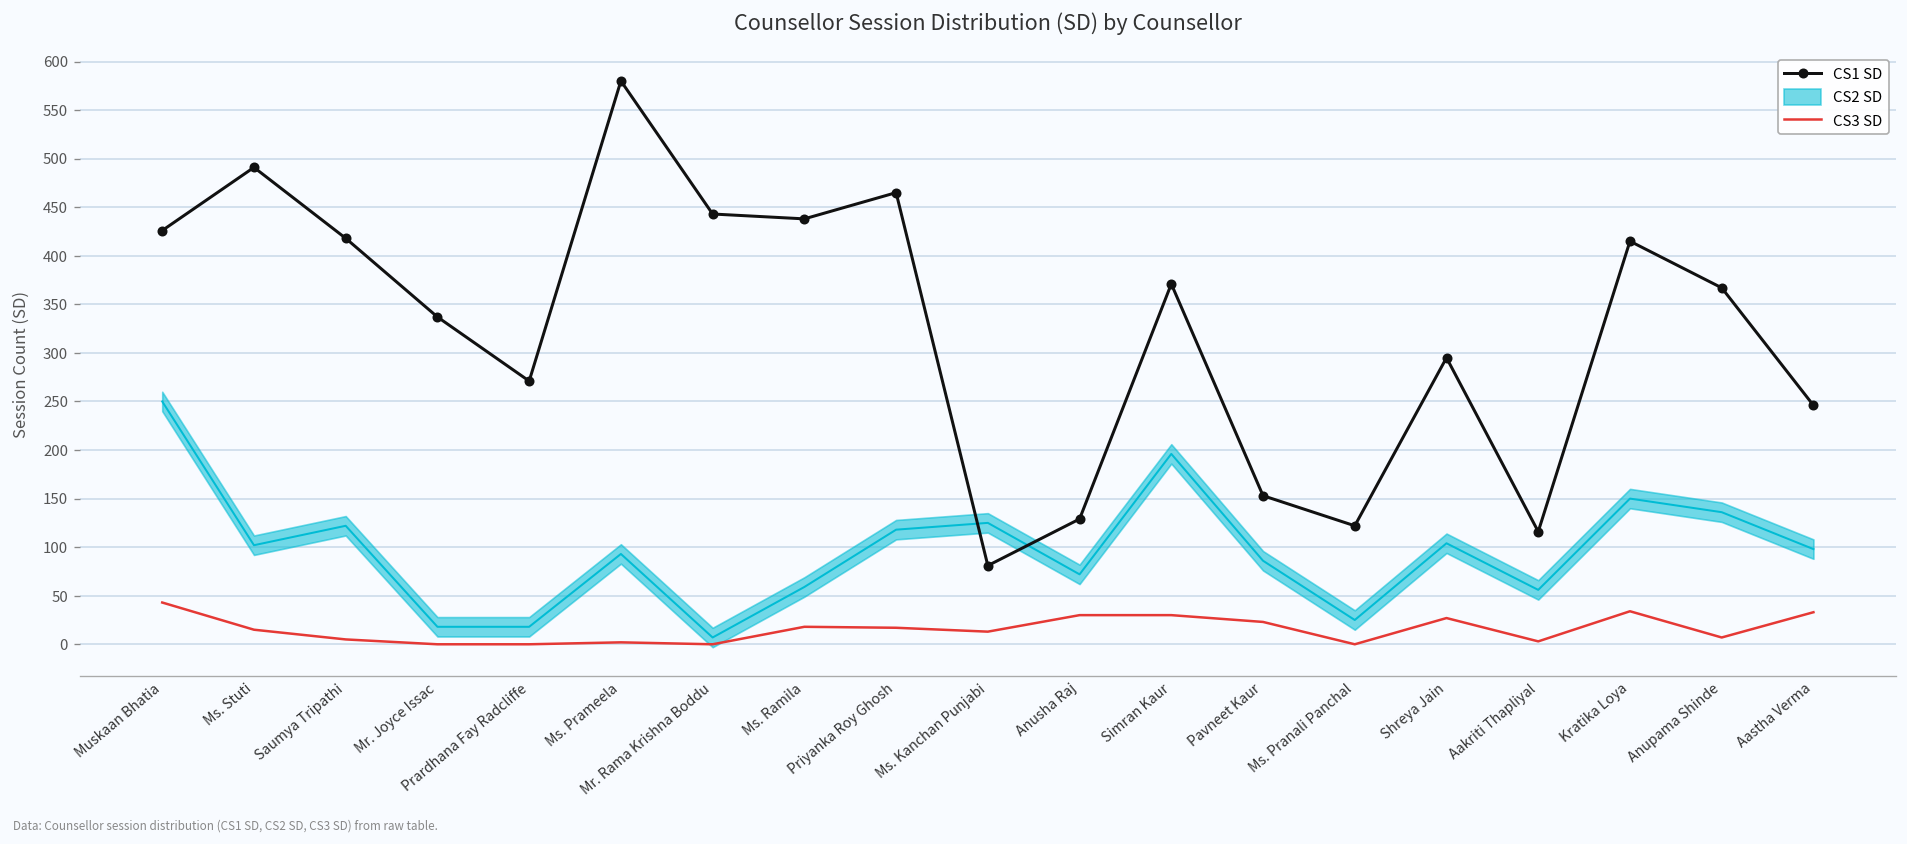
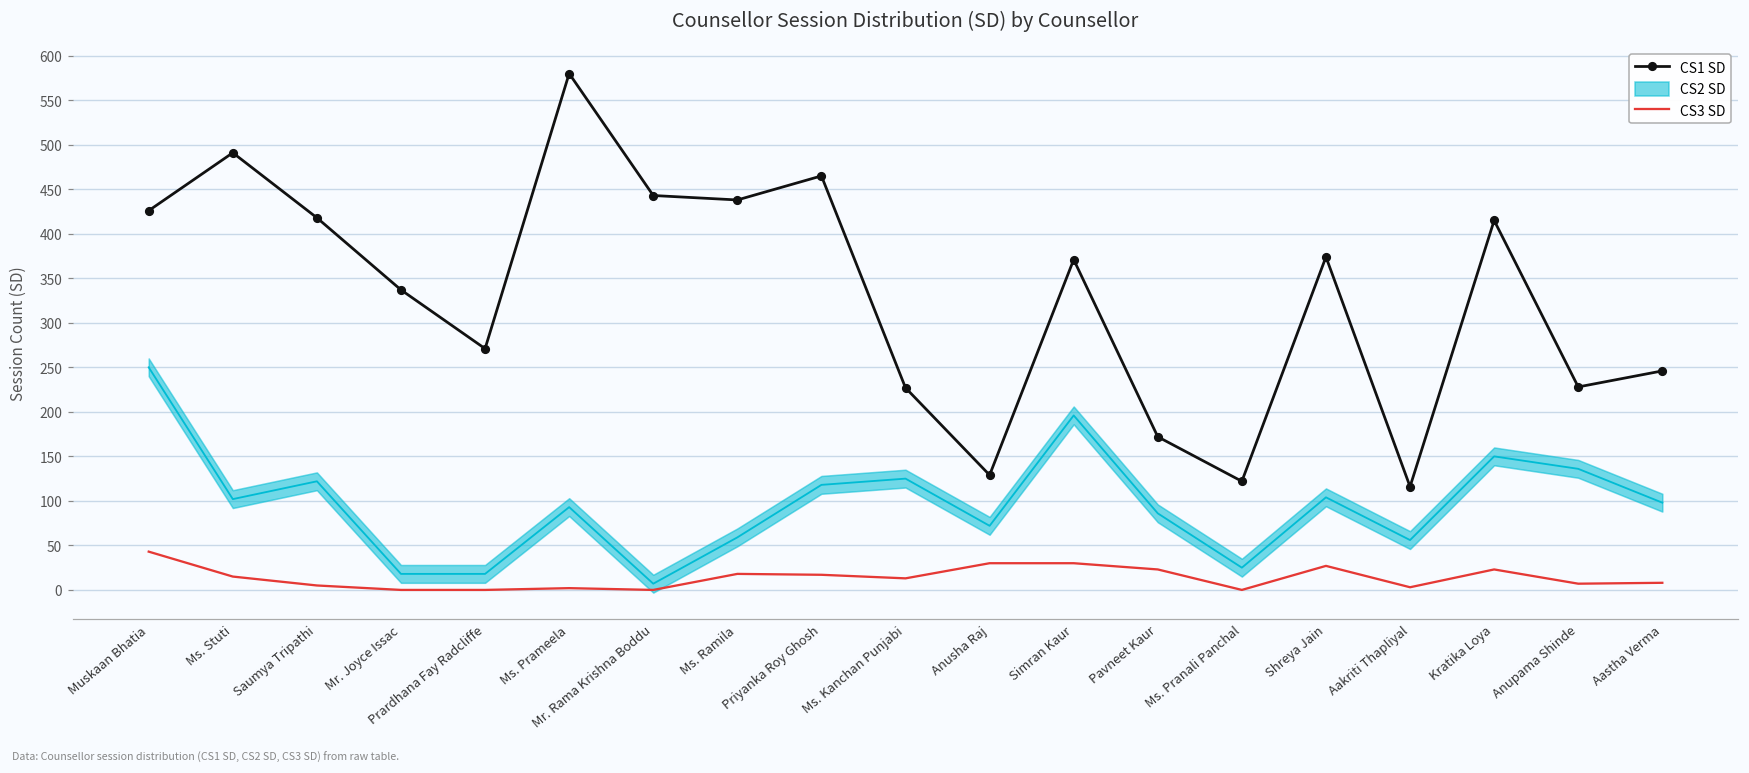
  {
    "CS1 SD": {
      "Muskaan Bhatia": 430,
      "Ms. Stuti": 490,
      "Saumya Tripathi": 420,
      "Mr. Joyce Issac": 340,
      "Prardhana Fay Radcliffe": 270,
      "Ms. Prameela": 580,
      "Mr. Rama Krishna Boddu": 440,
      "Ms. Ramila": 440,
      "Priyanka Roy Ghosh": 470,
-     "Ms. Kanchan Punjabi": 80,
+     "Ms. Kanchan Punjabi": 230,
      "Anusha Raj": 130,
      "Simran Kaur": 370,
-     "Pavneet Kaur": 150,
+     "Pavneet Kaur": 170,
      "Ms. Pranali Panchal": 120,
-     "Shreya Jain": 300,
+     "Shreya Jain": 370,
      "Aakriti Thapliyal": 120,
      "Kratika Loya": 420,
-     "Anupama Shinde": 370,
+     "Anupama Shinde": 230,
      "Aastha Verma": 250
    },
    "CS3 SD": {
      "Muskaan Bhatia": 40,
      "Ms. Stuti": 20,
      "Saumya Tripathi": 10,
      "Mr. Joyce Issac": 0,
      "Prardhana Fay Radcliffe": 0,
      "Ms. Prameela": 0,
      "Mr. Rama Krishna Boddu": 0,
      "Ms. Ramila": 20,
      "Priyanka Roy Ghosh": 20,
      "Ms. Kanchan Punjabi": 10,
      "Anusha Raj": 30,
      "Simran Kaur": 30,
      "Pavneet Kaur": 20,
      "Ms. Pranali Panchal": 0,
      "Shreya Jain": 30,
      "Aakriti Thapliyal": 0,
-     "Kratika Loya": 30,
+     "Kratika Loya": 20,
      "Anupama Shinde": 10,
-     "Aastha Verma": 30
+     "Aastha Verma": 10
    }
  }
